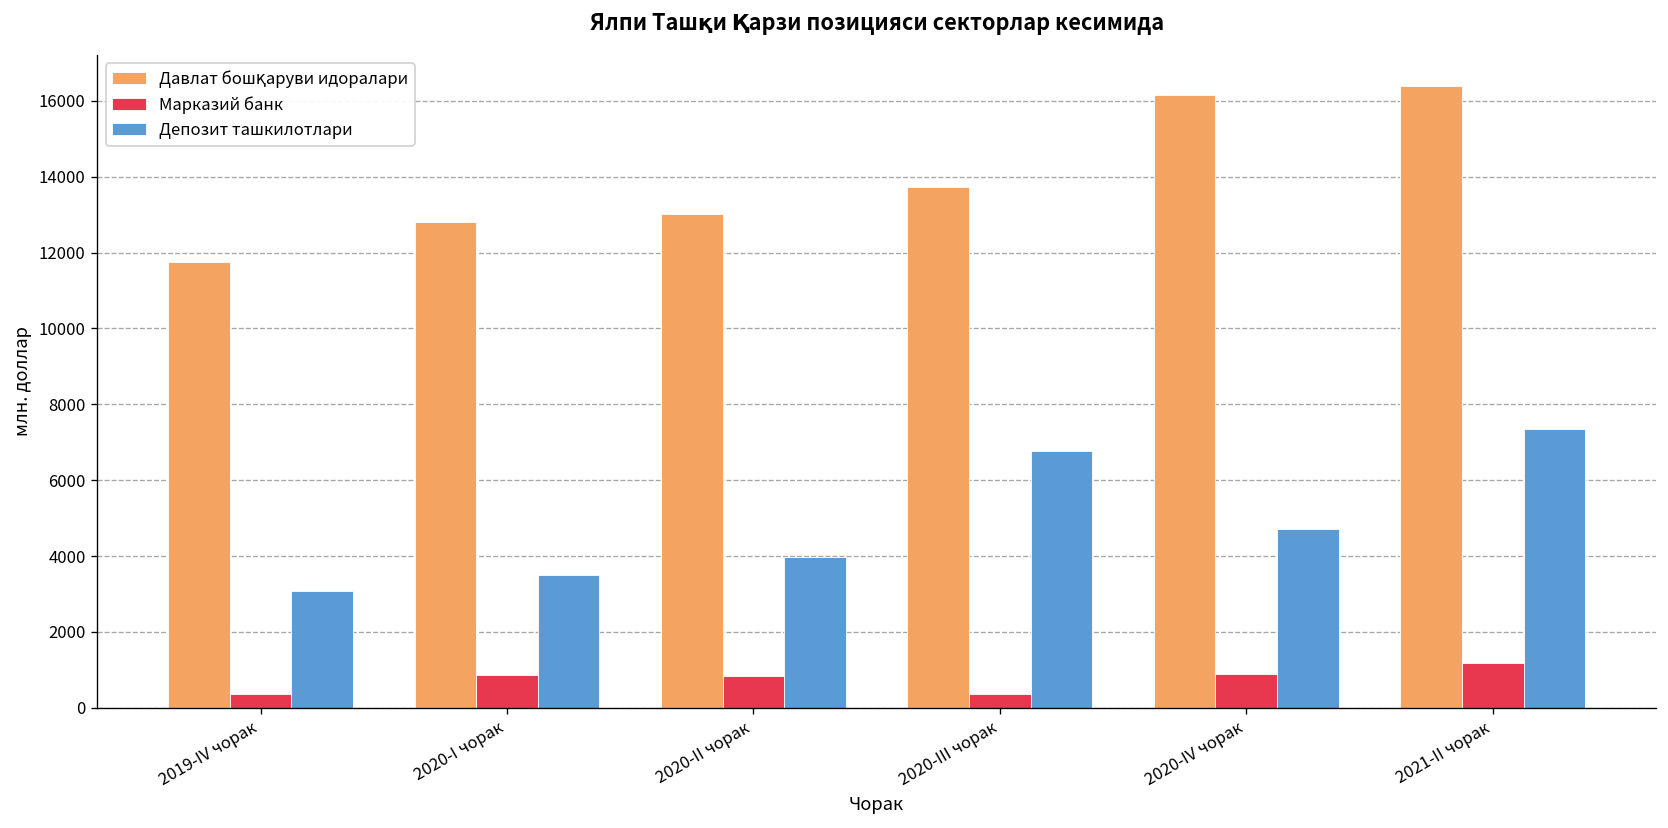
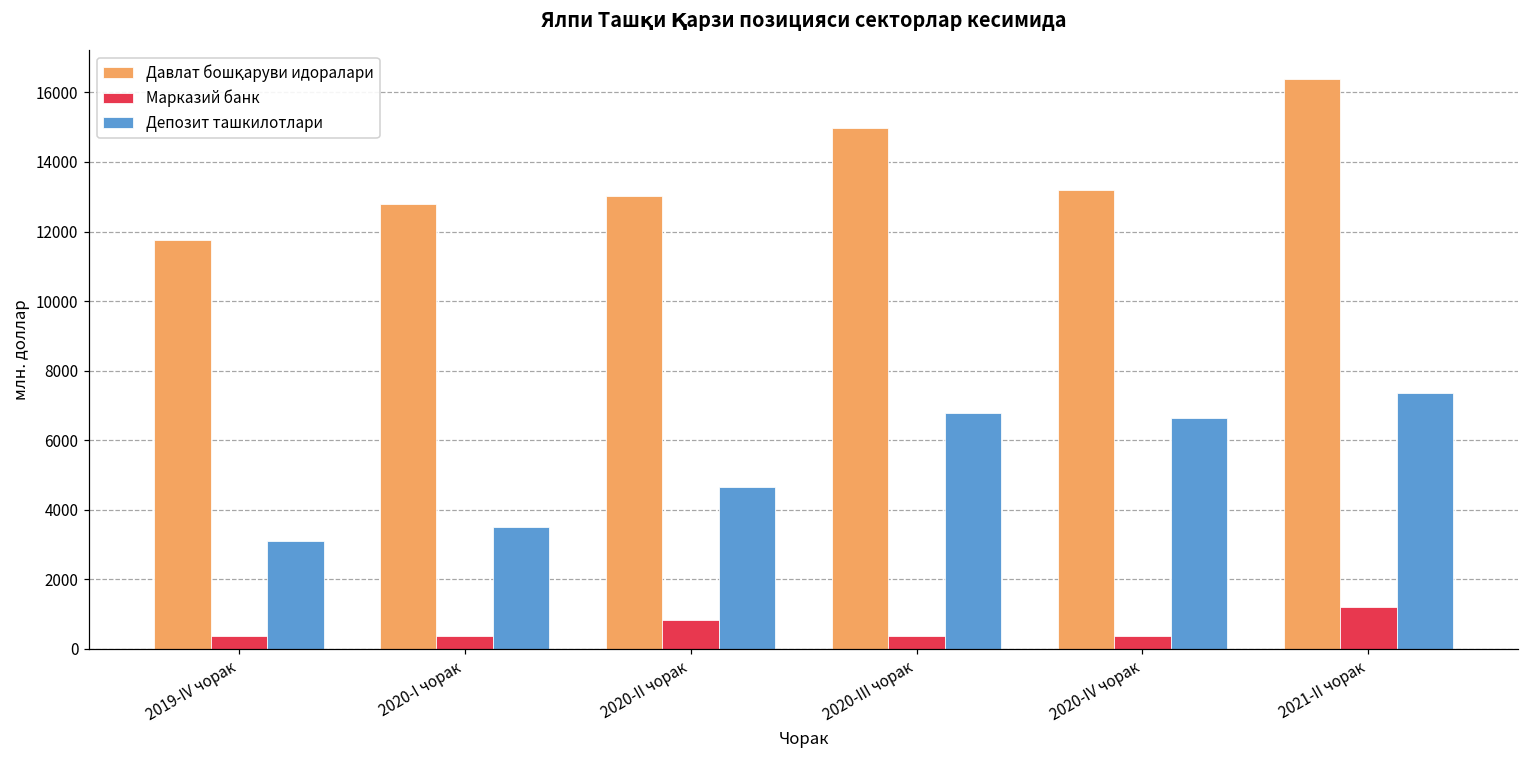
  {
    "Давлат бошқаруви идоралари": {
      "2019-IV чорак": 11700,
      "2020-I чорак": 12800,
      "2020-II чорак": 13000,
-     "2020-III чорак": 13700,
-     "2020-IV чорак": 16100,
+     "2020-III чорак": 15000,
+     "2020-IV чорак": 13200,
      "2021-II чорак": 16400
    },
    "Марказий банк": {
      "2019-IV чорак": 400,
-     "2020-I чорак": 900,
+     "2020-I чорак": 400,
      "2020-II чорак": 800,
      "2020-III чорак": 400,
-     "2020-IV чорак": 900,
+     "2020-IV чорак": 400,
      "2021-II чорак": 1200
    },
    "Депозит ташкилотлари": {
      "2019-IV чорак": 3100,
      "2020-I чорак": 3500,
-     "2020-II чорак": 4000,
+     "2020-II чорак": 4700,
      "2020-III чорак": 6800,
-     "2020-IV чорак": 4700,
+     "2020-IV чорак": 6700,
      "2021-II чорак": 7400
    }
  }
